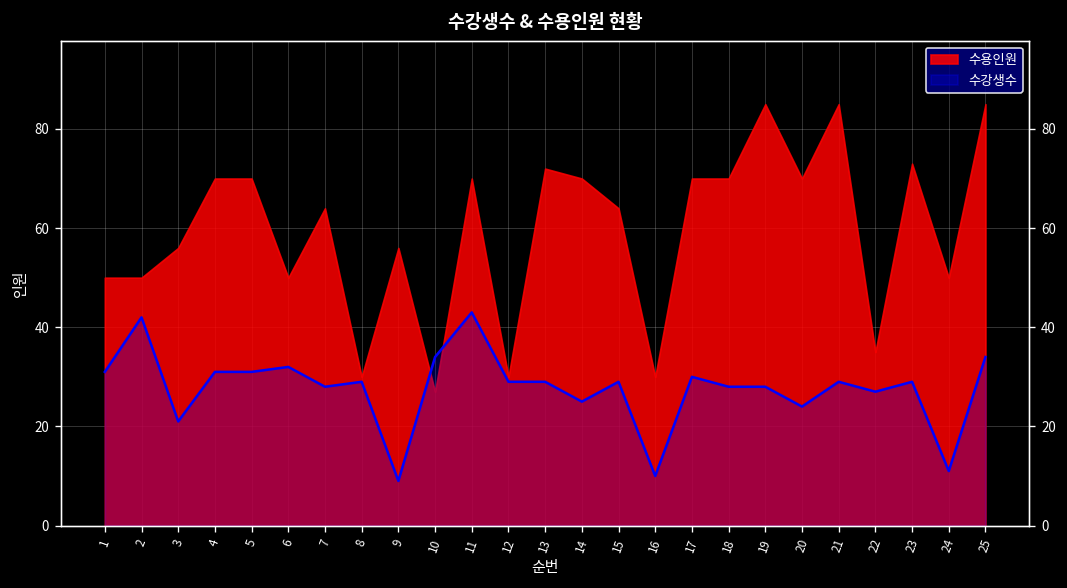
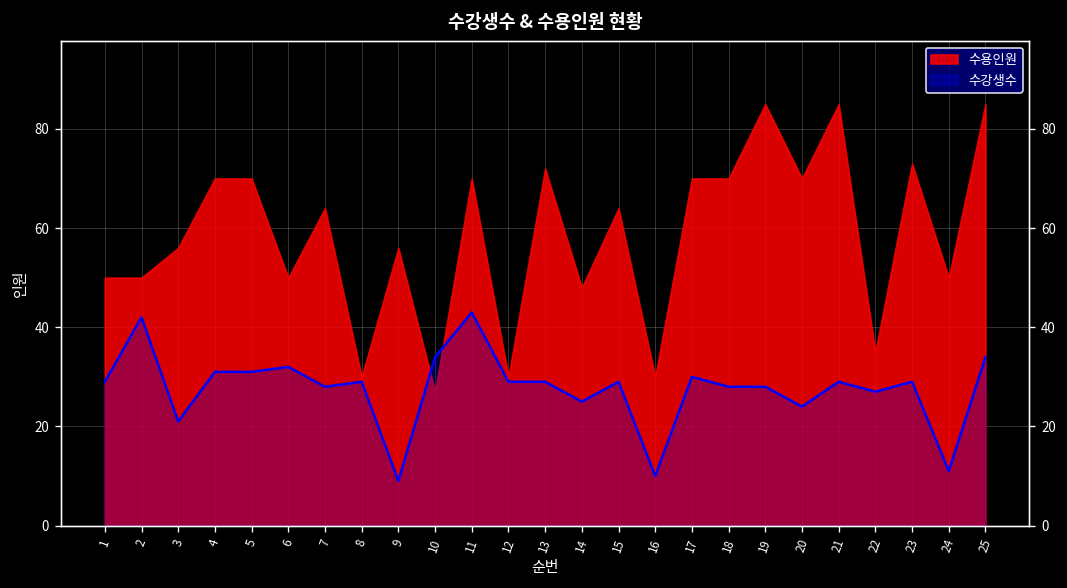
  {
    "수용인원": {
      "1": 50,
      "2": 50,
      "3": 56,
      "4": 70,
      "5": 70,
      "6": 50,
      "7": 64,
      "8": 30,
      "9": 56,
      "10": 27,
      "11": 70,
      "12": 30,
      "13": 72,
-     "14": 70,
+     "14": 48,
      "15": 64,
      "16": 30,
      "17": 70,
      "18": 70,
      "19": 85,
      "20": 70,
      "21": 85,
      "22": 35,
      "23": 73,
      "24": 50,
      "25": 85
    },
    "수강생수": {
-     "1": 31,
+     "1": 29,
      "2": 42,
      "3": 21,
      "4": 31,
      "5": 31,
      "6": 32,
      "7": 28,
      "8": 29,
      "9": 9,
      "10": 34,
      "11": 43,
      "12": 29,
      "13": 29,
      "14": 25,
      "15": 29,
      "16": 10,
      "17": 30,
      "18": 28,
      "19": 28,
      "20": 24,
      "21": 29,
      "22": 27,
      "23": 29,
      "24": 11,
      "25": 34
    }
  }
